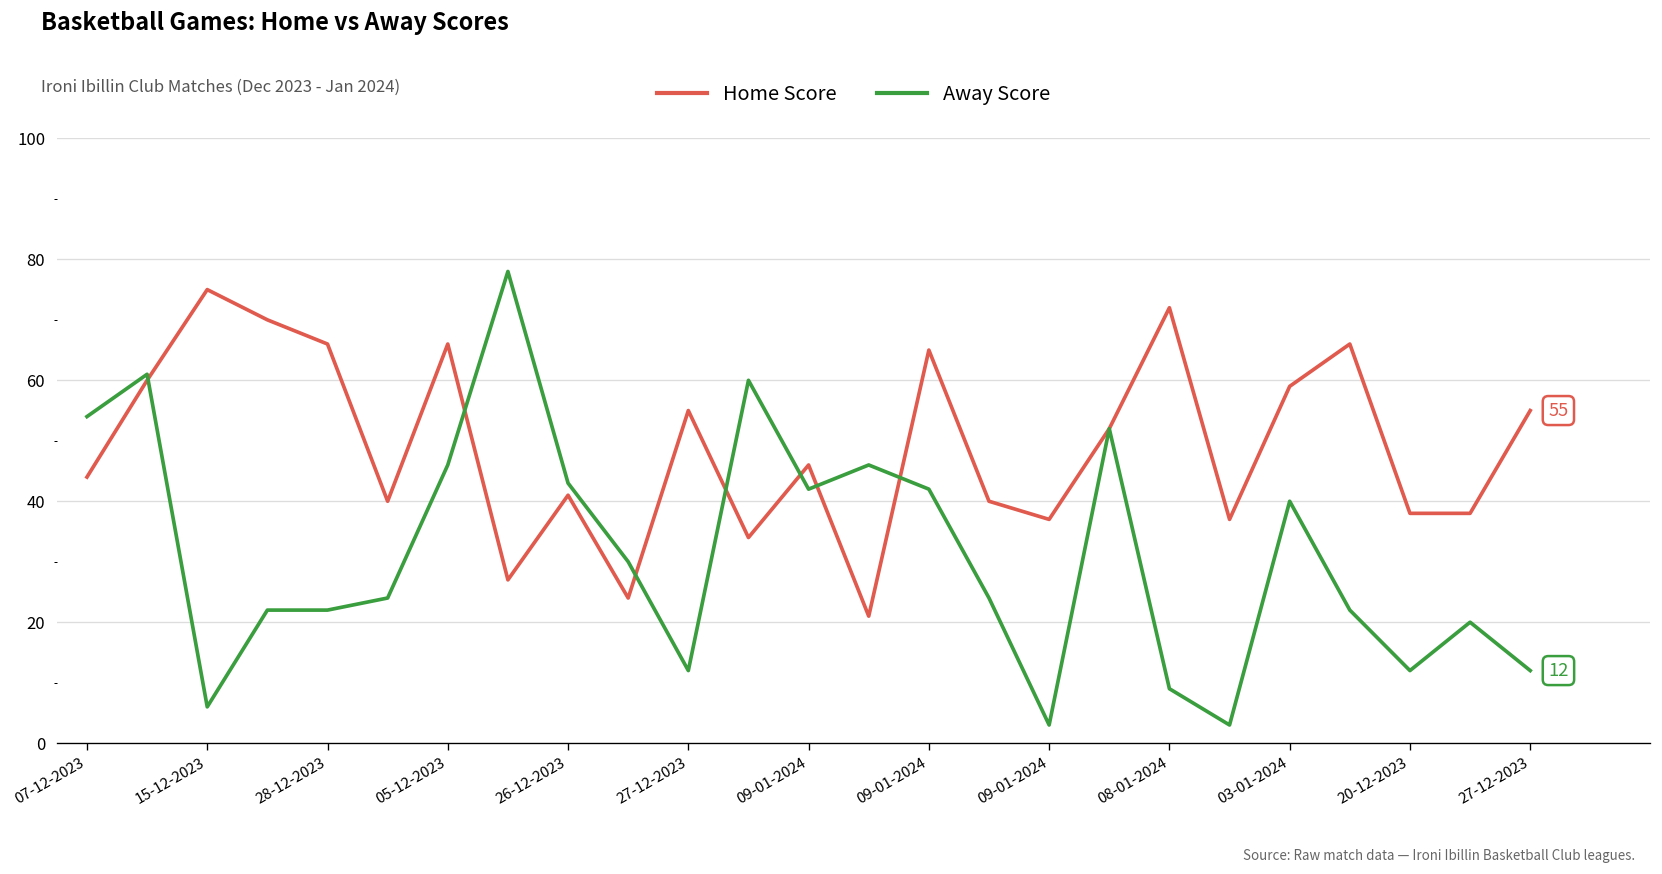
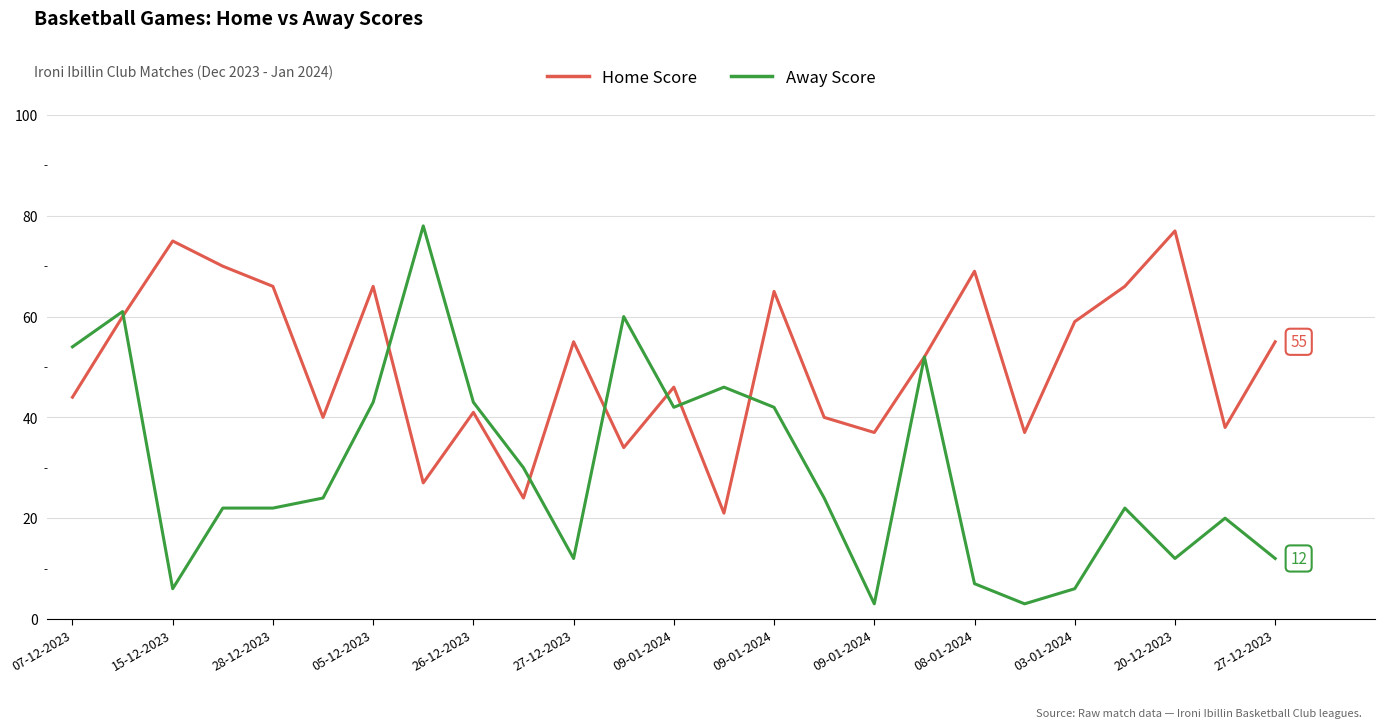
  {
    "Home Score": {
      "07-12-2023": 44,
      "15-12-2023": 75,
      "05-12-2023": 66,
      "26-12-2023": 41,
-     "08-01-2024": 72,
+     "08-01-2024": 69,
      "03-01-2024": 59,
-     "20-12-2023": 38
+     "20-12-2023": 77
    },
    "Away Score": {
      "07-12-2023": 54,
      "15-12-2023": 6,
-     "05-12-2023": 46,
+     "05-12-2023": 43,
      "26-12-2023": 43,
-     "08-01-2024": 9,
-     "03-01-2024": 40,
+     "08-01-2024": 7,
+     "03-01-2024": 6,
      "20-12-2023": 12
    }
  }
